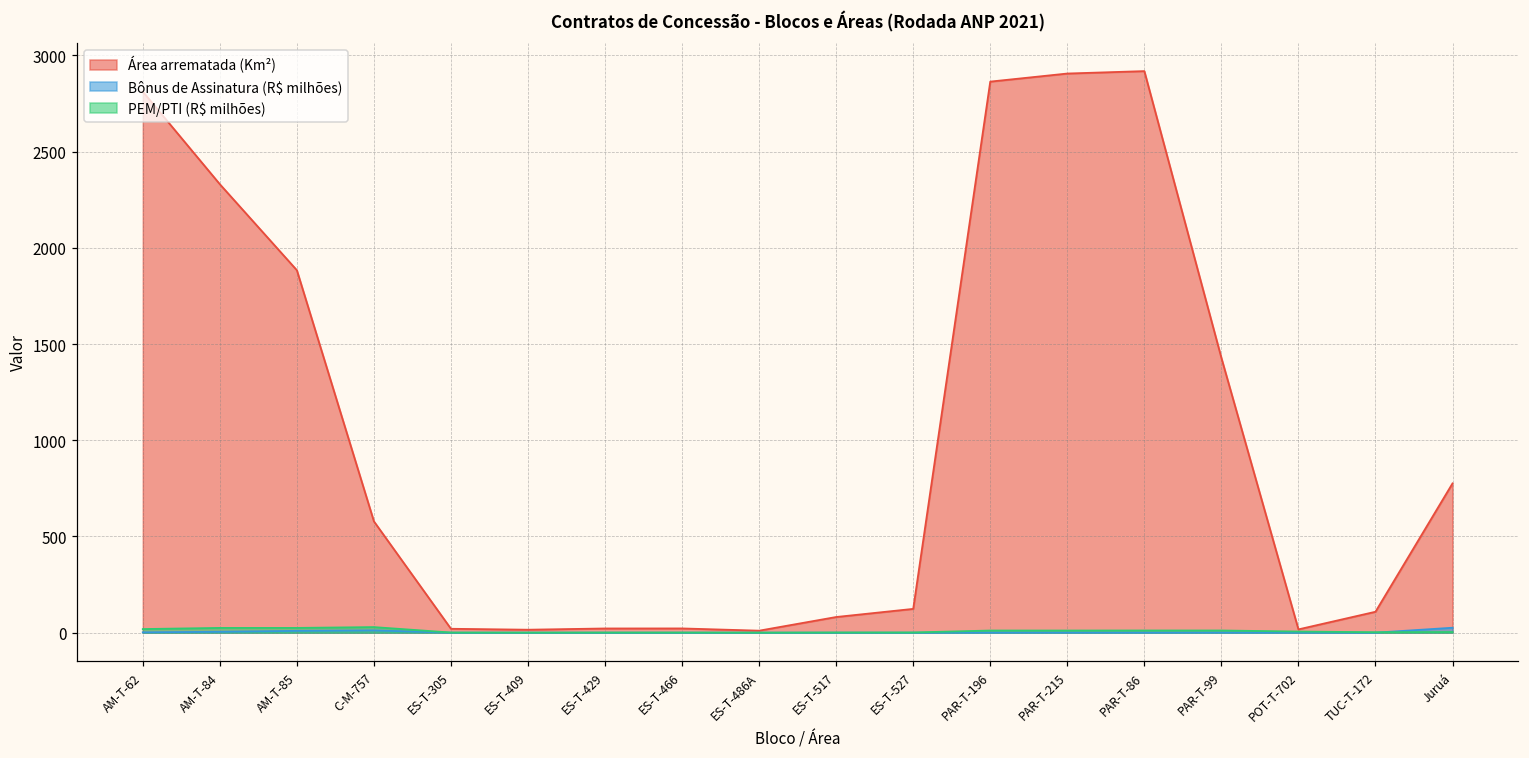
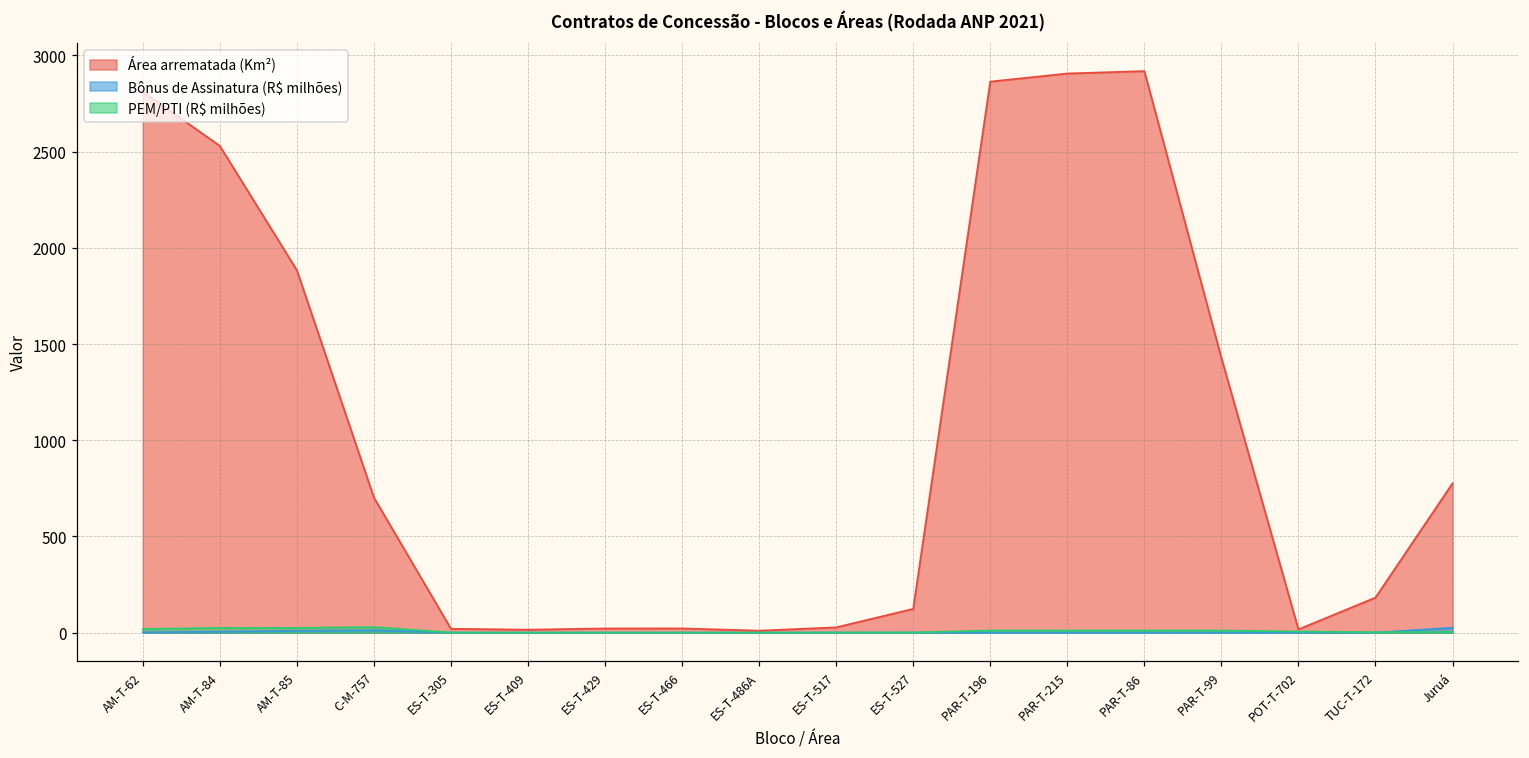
  {
    "Área arrematada (Km²)": {
-     "AM-T-84": 2330,
+     "AM-T-84": 2530,
      "AM-T-85": 1880,
-     "C-M-757": 580,
+     "C-M-757": 700,
      "ES-T-305": 20,
      "ES-T-409": 20,
      "ES-T-429": 20,
      "ES-T-466": 20,
-     "ES-T-517": 80,
+     "ES-T-517": 30,
      "ES-T-527": 120,
      "PAR-T-196": 2860,
      "PAR-T-215": 2910,
      "PAR-T-86": 2920,
      "PAR-T-99": 1430,
-     "TUC-T-172": 110,
+     "TUC-T-172": 180,
      "Juruá": 780
    },
    "Bônus de Assinatura (R$ milhões)": {
      "AM-T-62": 0,
      "AM-T-84": 0,
      "AM-T-85": 10,
      "C-M-757": 10,
      "Juruá": 30
    },
    "PEM/PTI (R$ milhões)": {
      "AM-T-62": 20,
      "AM-T-84": 20,
      "AM-T-85": 20,
      "C-M-757": 30,
      "Juruá": 0
    }
  }
